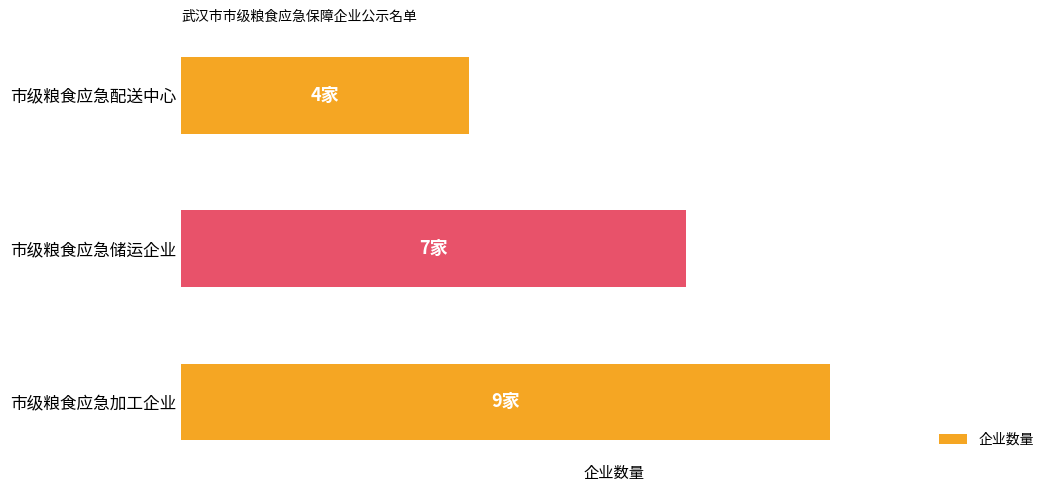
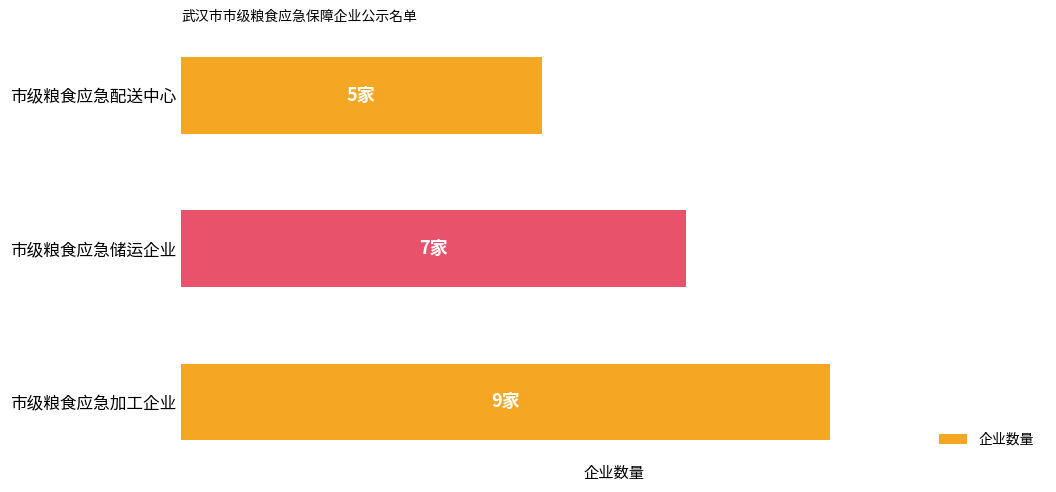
  {
-   "市级粮食应急配送中心": "4家",
+   "市级粮食应急配送中心": "5家",
    "市级粮食应急储运企业": "7家",
    "市级粮食应急加工企业": "9家"
  }
